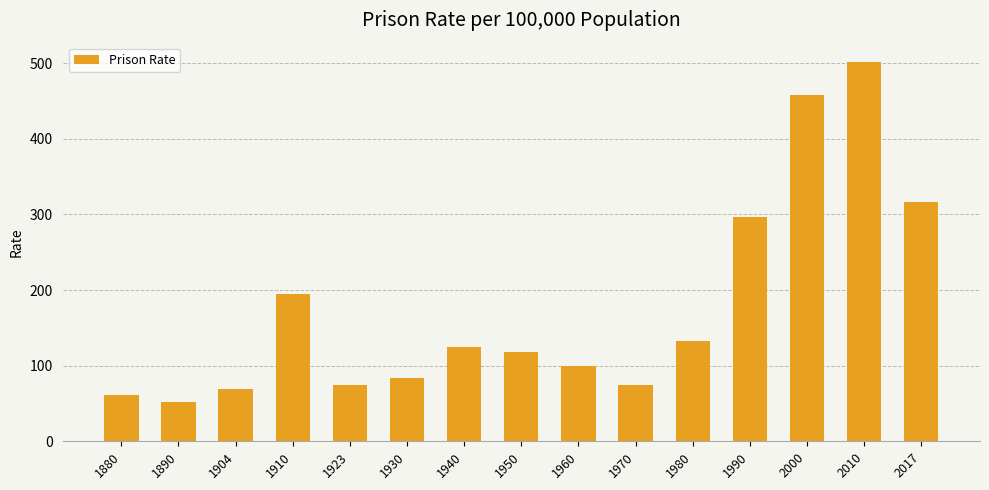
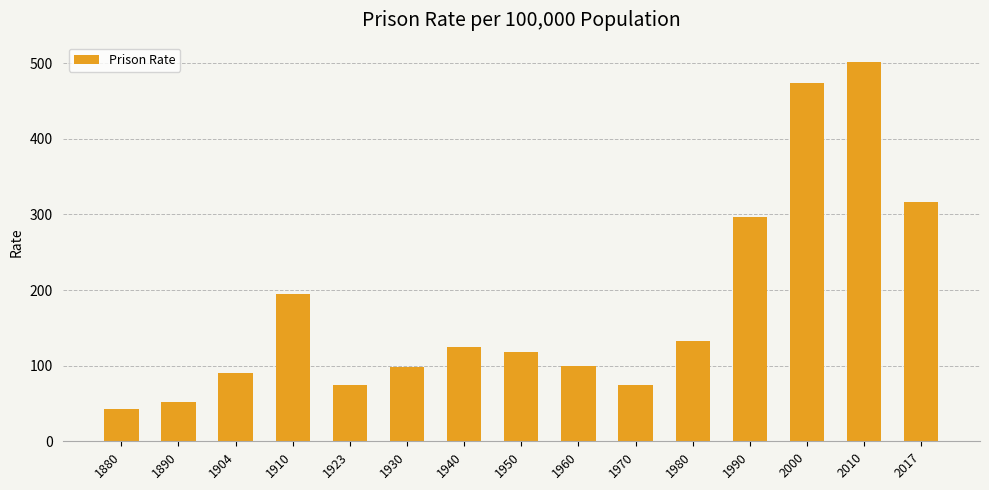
  {
-   "1880": 60,
+   "1880": 40,
    "1890": 50,
-   "1904": 70,
+   "1904": 90,
    "1910": 200,
    "1923": 70,
-   "1930": 80,
+   "1930": 100,
    "1940": 130,
    "1950": 120,
    "1960": 100,
    "1970": 80,
    "1980": 130,
    "1990": 300,
-   "2000": 460,
+   "2000": 470,
    "2010": 500,
    "2017": 320
  }
